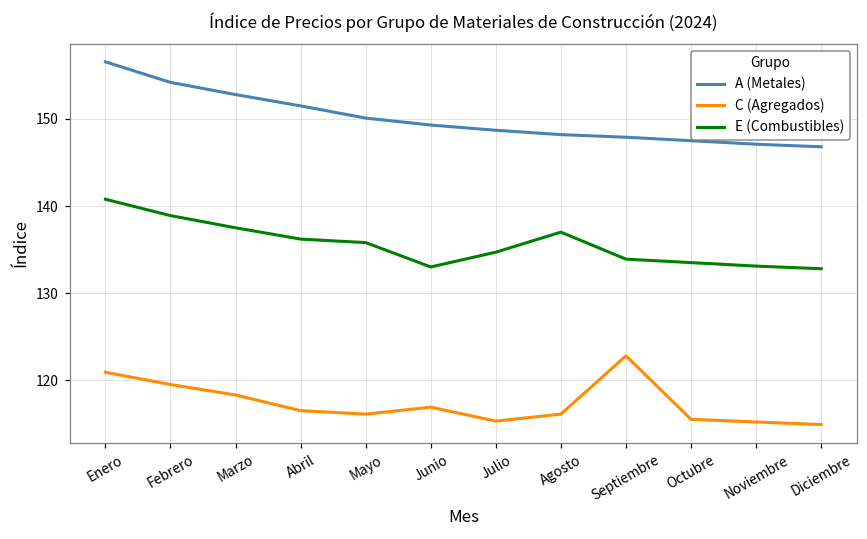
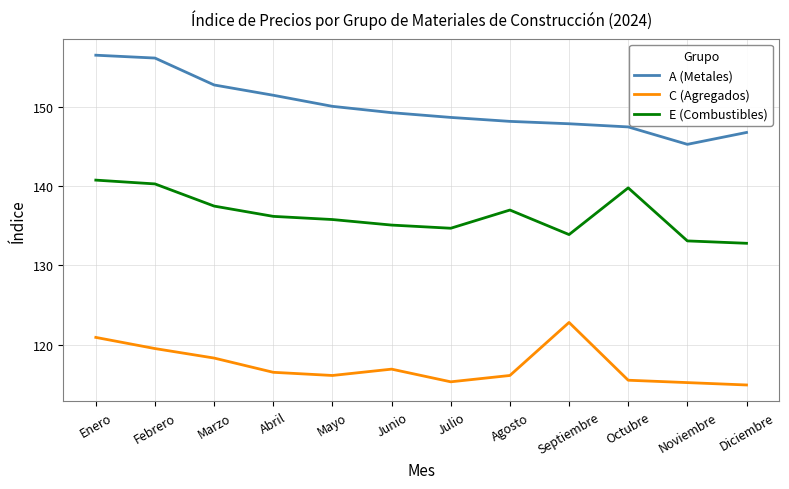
  {
    "A (Metales)": {
      "Enero": 157,
-     "Febrero": 154,
+     "Febrero": 156,
      "Marzo": 153,
      "Abril": 152,
      "Mayo": 150,
      "Junio": 149,
      "Julio": 149,
      "Agosto": 148,
      "Septiembre": 148,
      "Octubre": 148,
-     "Noviembre": 147,
+     "Noviembre": 145,
      "Diciembre": 147
    },
    "C (Agregados)": {
      "Enero": 121,
      "Febrero": 120,
      "Marzo": 118,
      "Abril": 117,
      "Mayo": 116,
      "Junio": 117,
      "Julio": 115,
      "Agosto": 116,
      "Septiembre": 123,
      "Octubre": 116,
      "Noviembre": 115,
      "Diciembre": 115
    },
    "E (Combustibles)": {
      "Enero": 141,
-     "Febrero": 139,
+     "Febrero": 140,
      "Marzo": 138,
      "Abril": 136,
      "Mayo": 136,
-     "Junio": 133,
+     "Junio": 135,
      "Julio": 135,
      "Agosto": 137,
      "Septiembre": 134,
-     "Octubre": 134,
+     "Octubre": 140,
      "Noviembre": 133,
      "Diciembre": 133
    }
  }
